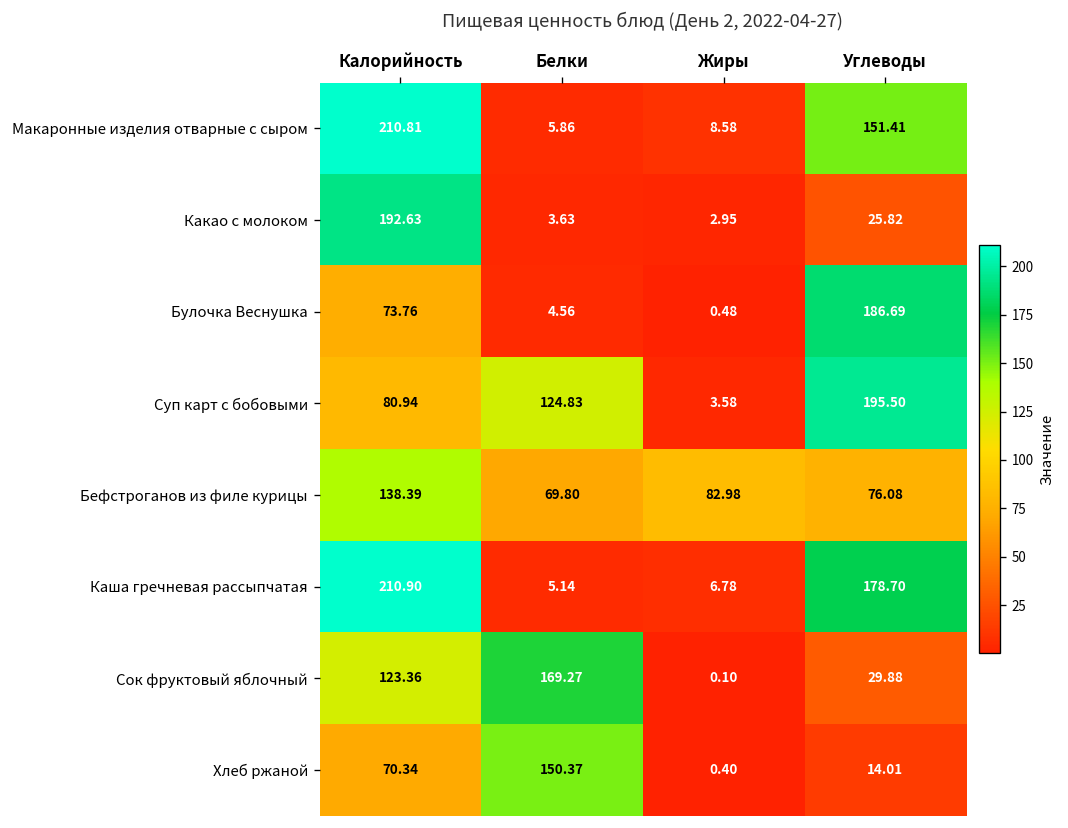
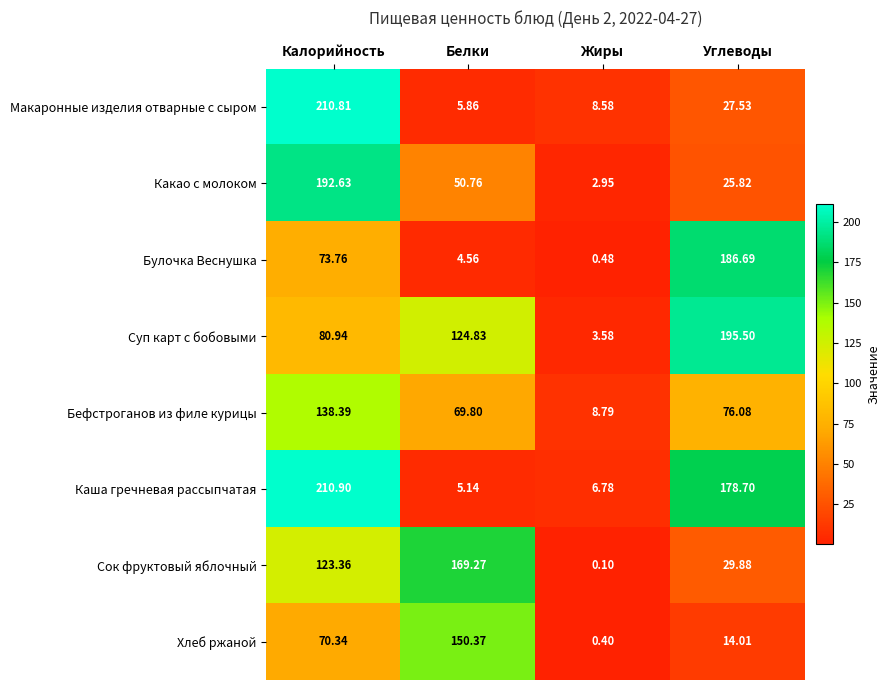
  {
    "Макаронные изделия отварные с сыром": {
      "Калорийность": 210.81,
      "Белки": 5.86,
      "Жиры": 8.58,
-     "Углеводы": 151.41
+     "Углеводы": 27.53
    },
    "Какао с молоком": {
      "Калорийность": 192.63,
-     "Белки": 3.63,
+     "Белки": 50.76,
      "Жиры": 2.95,
      "Углеводы": 25.82
    },
    "Булочка Веснушка": {
      "Калорийность": 73.76,
      "Белки": 4.56,
      "Жиры": 0.48,
      "Углеводы": 186.69
    },
    "Суп карт с бобовыми": {
      "Калорийность": 80.94,
      "Белки": 124.83,
      "Жиры": 3.58,
      "Углеводы": 195.50
    },
    "Бефстроганов из филе курицы": {
      "Калорийность": 138.39,
      "Белки": 69.80,
-     "Жиры": 82.98,
+     "Жиры": 8.79,
      "Углеводы": 76.08
    },
    "Каша гречневая рассыпчатая": {
      "Калорийность": 210.90,
      "Белки": 5.14,
      "Жиры": 6.78,
      "Углеводы": 178.70
    },
    "Сок фруктовый яблочный": {
      "Калорийность": 123.36,
      "Белки": 169.27,
      "Жиры": 0.10,
      "Углеводы": 29.88
    },
    "Хлеб ржаной": {
      "Калорийность": 70.34,
      "Белки": 150.37,
      "Жиры": 0.40,
      "Углеводы": 14.01
    }
  }
